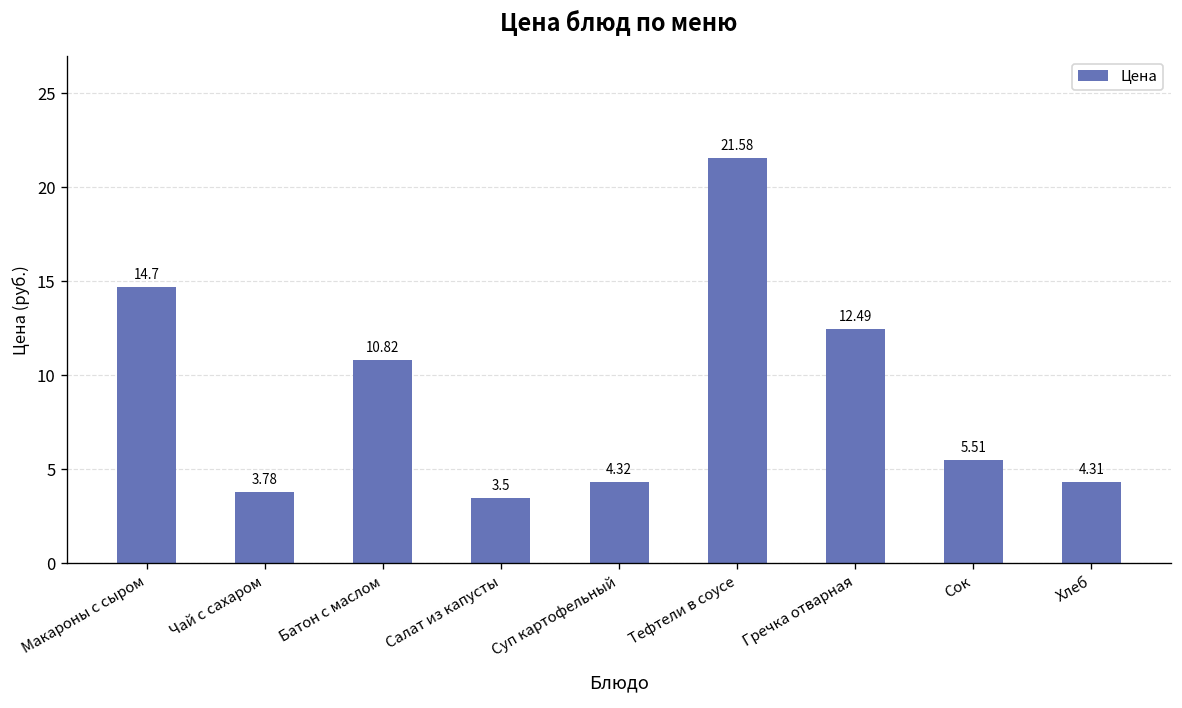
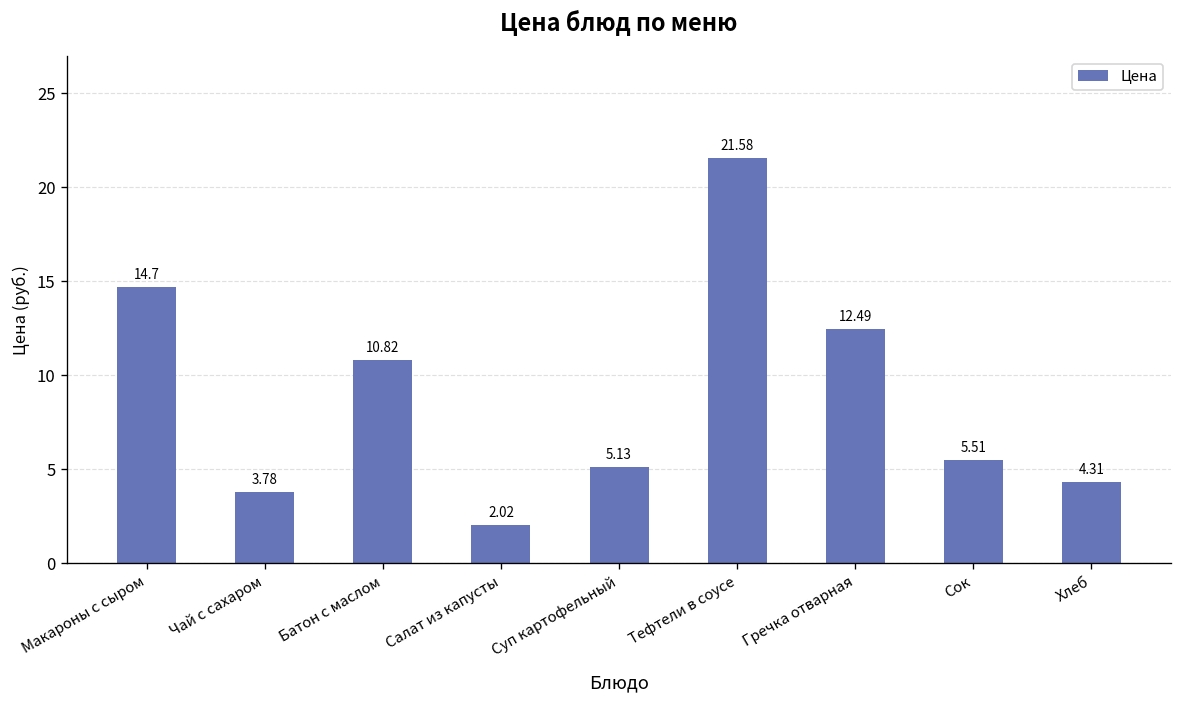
  {
    "Макароны с сыром": 14.7,
    "Чай с сахаром": 3.78,
    "Батон с маслом": 10.82,
-   "Салат из капусты": 3.5,
-   "Суп картофельный": 4.32,
+   "Салат из капусты": 2.02,
+   "Суп картофельный": 5.13,
    "Тефтели в соусе": 21.58,
    "Гречка отварная": 12.49,
    "Сок": 5.51,
    "Хлеб": 4.31
  }
